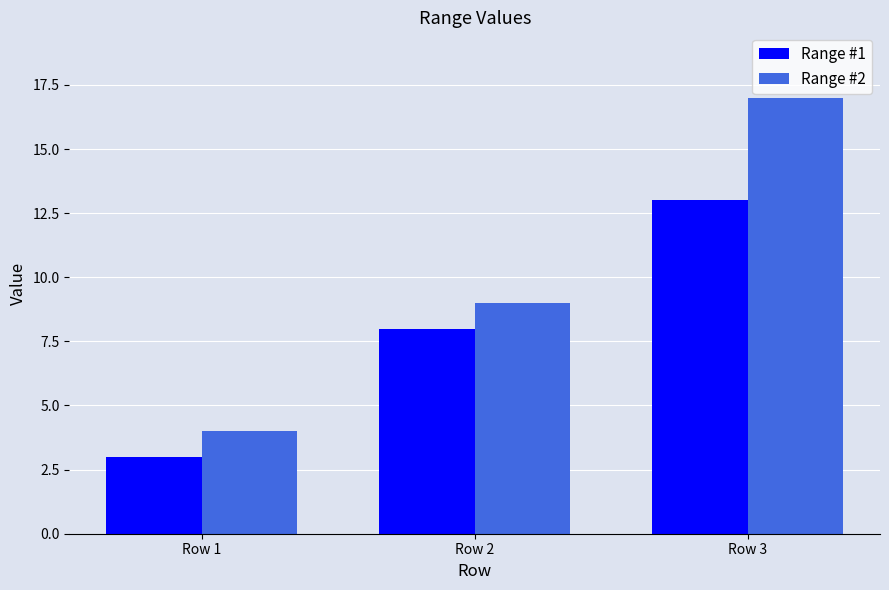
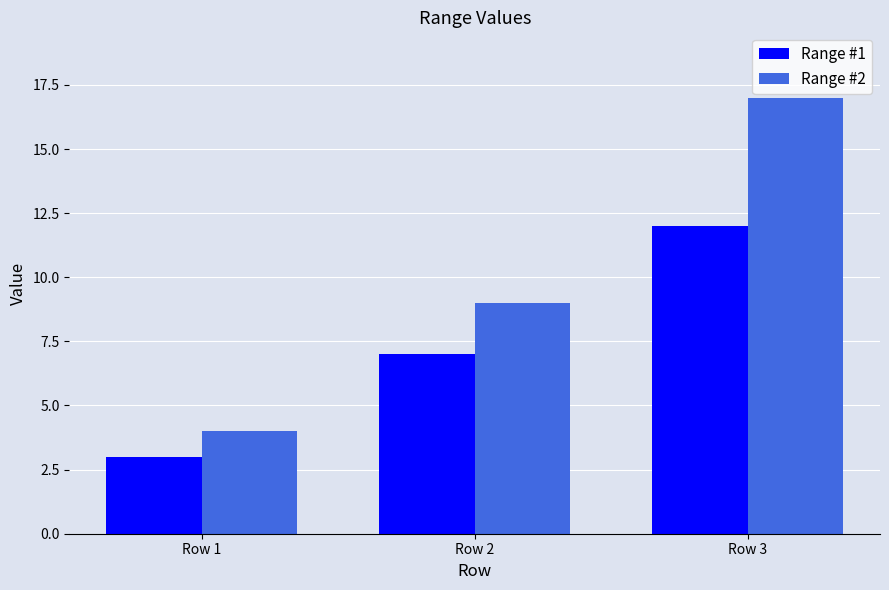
  {
    "Range #1": {
      "Row 1": 3,
-     "Row 2": 8,
-     "Row 3": 13
+     "Row 2": 7,
+     "Row 3": 12
    },
    "Range #2": {
      "Row 1": 4,
      "Row 2": 9,
      "Row 3": 17
    }
  }
